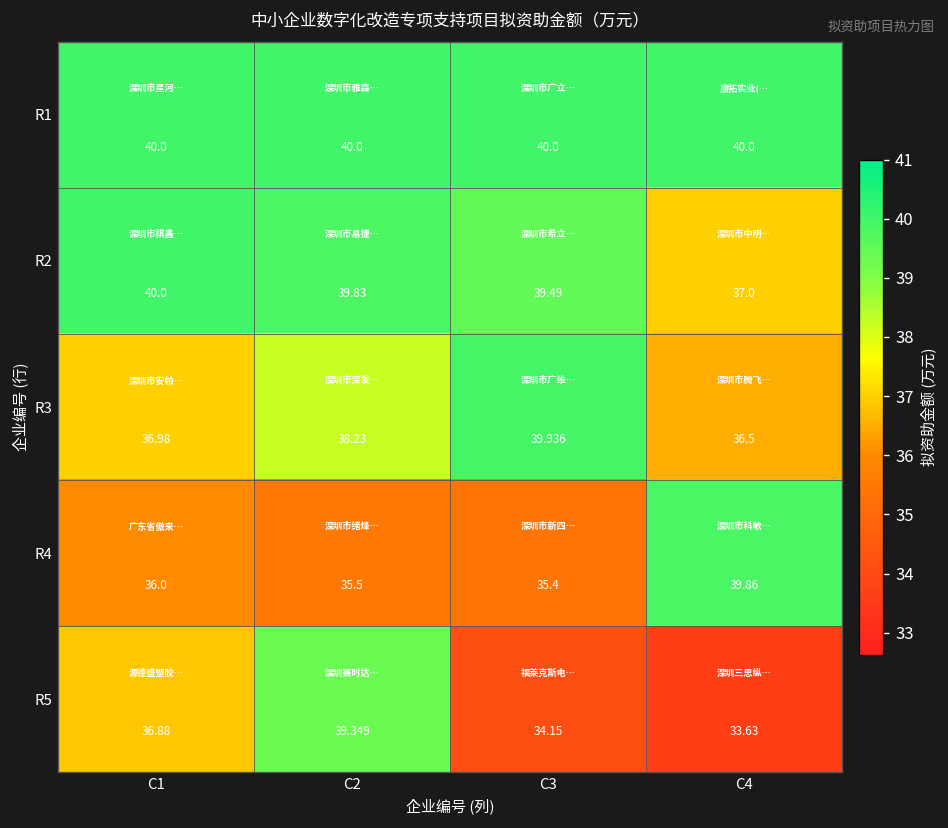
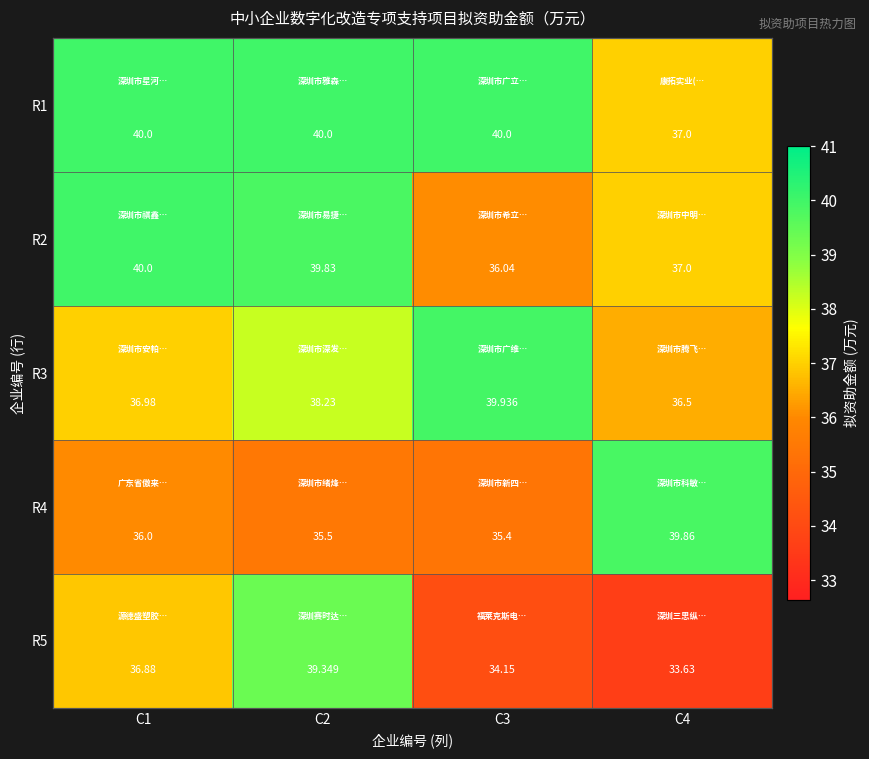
  {
    "R1": {
-     "C4": 40.0
+     "C4": 37.0
    },
    "R2": {
-     "C3": 39.49
+     "C3": 36.04
    }
  }
